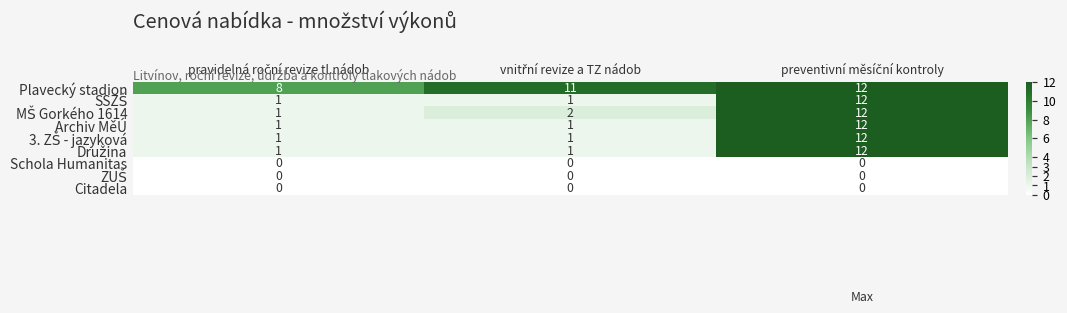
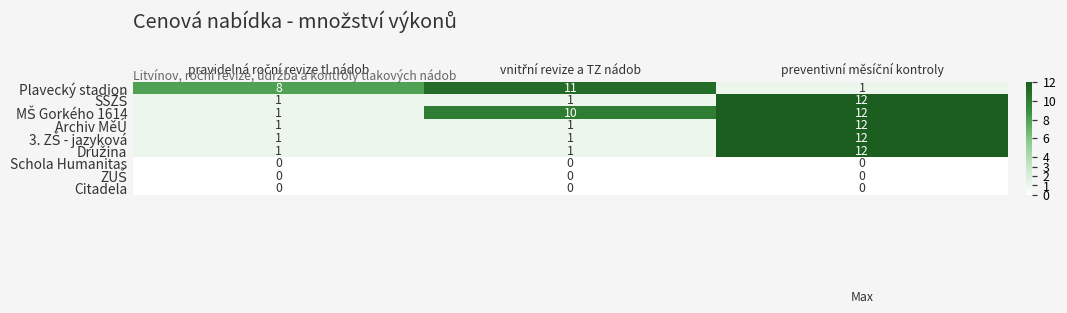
  {
    "Plavecký stadion": {
      "pravidelná roční revize tl.nádob": 8,
      "vnitřní revize a TZ nádob": 11,
-     "preventivní měsíční kontroly": 12
+     "preventivní měsíční kontroly": 1
    },
    "MŠ Gorkého 1614": {
      "pravidelná roční revize tl.nádob": 1,
-     "vnitřní revize a TZ nádob": 2,
+     "vnitřní revize a TZ nádob": 10,
      "preventivní měsíční kontroly": 12
    },
    "3. ZŠ - jazyková": {
      "pravidelná roční revize tl.nádob": 1,
      "vnitřní revize a TZ nádob": 1,
      "preventivní měsíční kontroly": 12
    },
    "Schola Humanitas": {
      "pravidelná roční revize tl.nádob": 0,
      "vnitřní revize a TZ nádob": 0,
      "preventivní měsíční kontroly": 0
    },
    "ZUŠ": {
      "pravidelná roční revize tl.nádob": 0,
      "vnitřní revize a TZ nádob": 0,
      "preventivní měsíční kontroly": 0
    },
    "Citadela": {
      "pravidelná roční revize tl.nádob": 0,
      "vnitřní revize a TZ nádob": 0,
      "preventivní měsíční kontroly": 0
    }
  }
